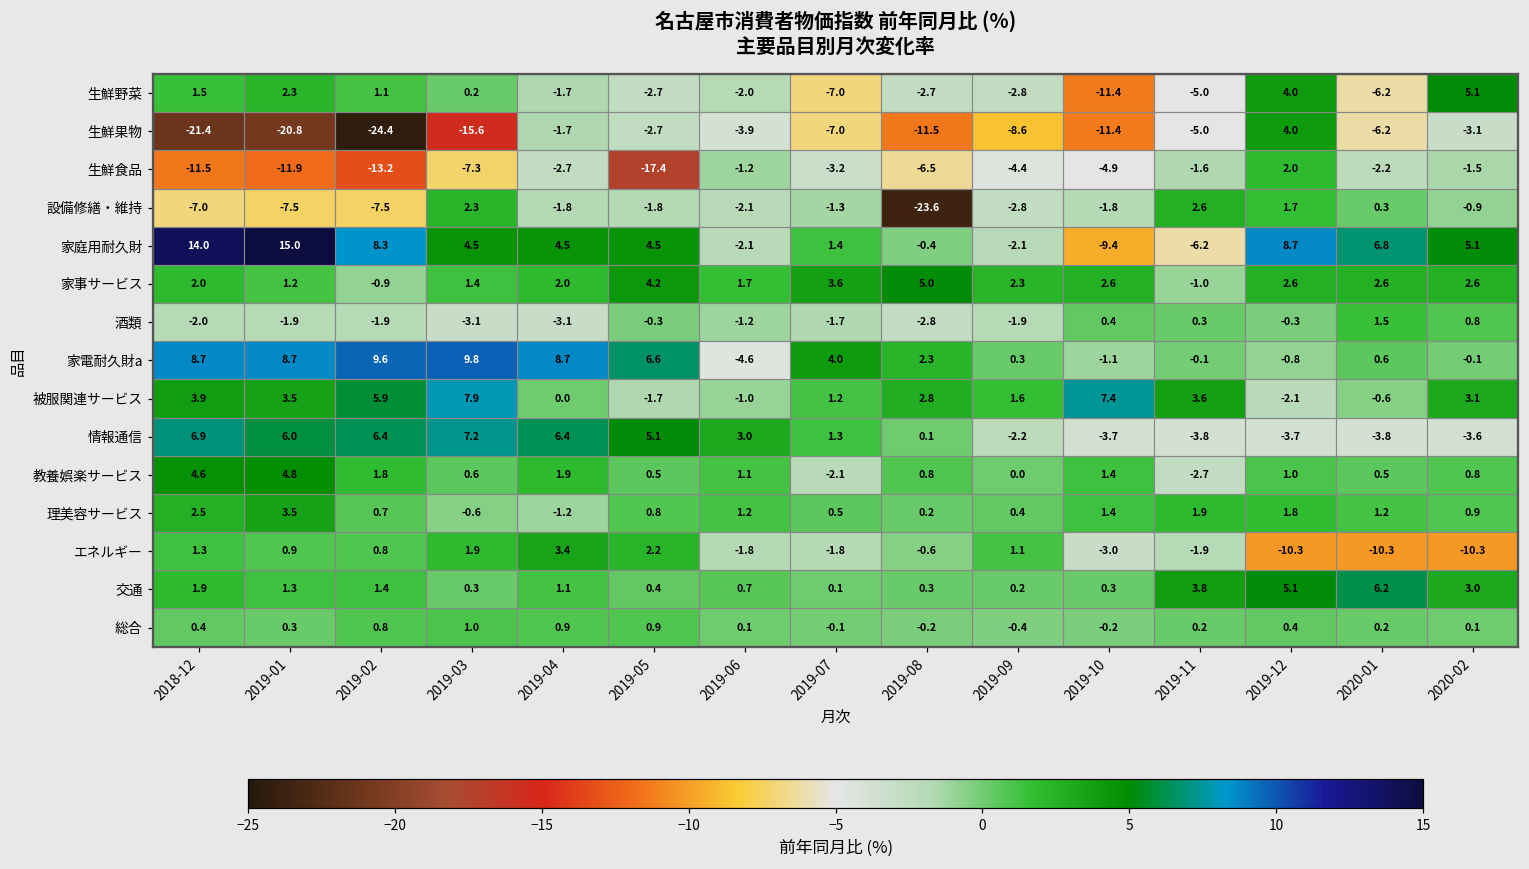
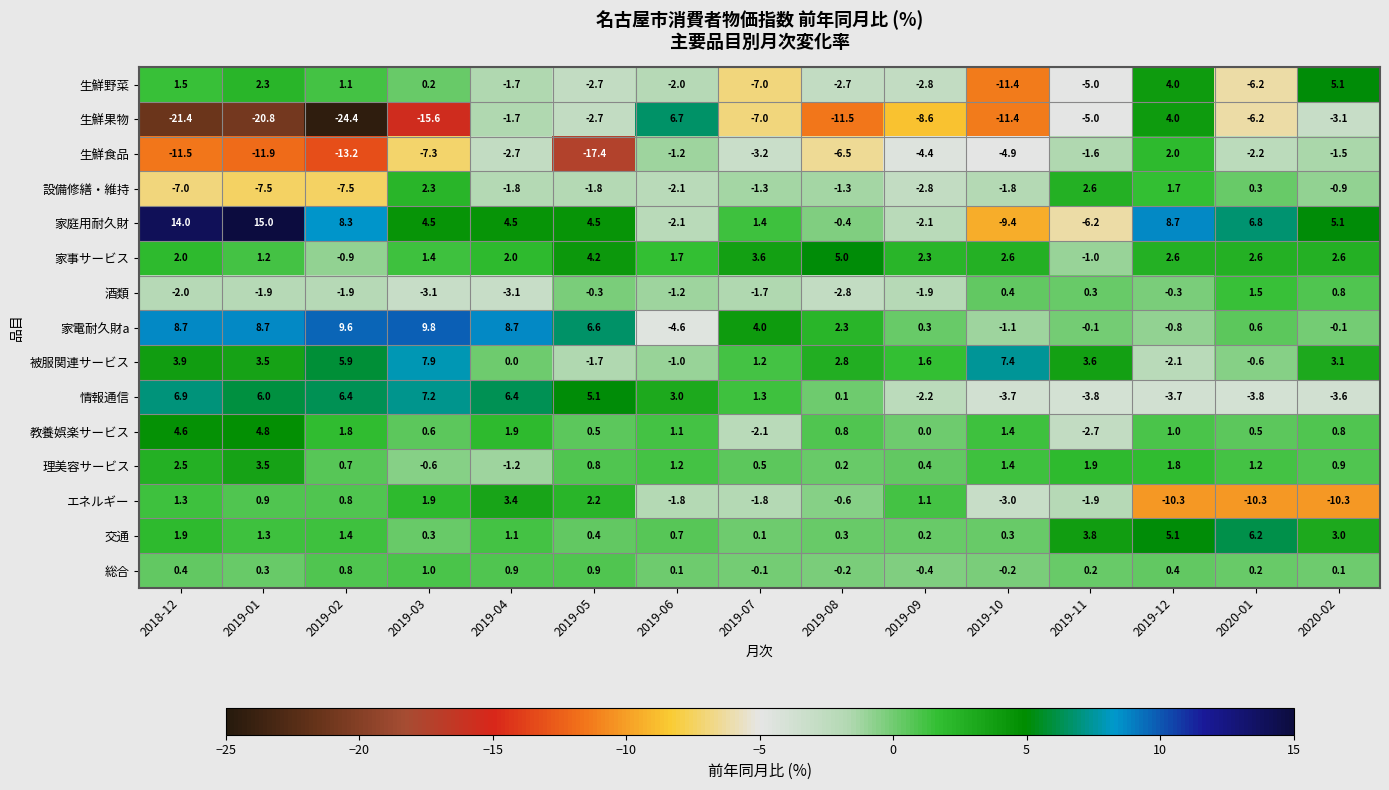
  {
    "生鮮果物": {
      "2018-12": -21.4,
      "2019-01": -20.8,
      "2019-02": -24.4,
      "2019-03": -15.6,
      "2019-04": -1.7,
      "2019-05": -2.7,
-     "2019-06": -3.9,
+     "2019-06": 6.7,
      "2019-07": -7.0,
      "2019-08": -11.5,
      "2019-09": -8.6,
      "2019-10": -11.4,
      "2019-11": -5.0,
      "2019-12": 4.0,
      "2020-01": -6.2,
      "2020-02": -3.1
    },
    "設備修繕・維持": {
      "2018-12": -7.0,
      "2019-01": -7.5,
      "2019-02": -7.5,
      "2019-03": 2.3,
      "2019-04": -1.8,
      "2019-05": -1.8,
      "2019-06": -2.1,
      "2019-07": -1.3,
-     "2019-08": -23.6,
+     "2019-08": -1.3,
      "2019-09": -2.8,
      "2019-10": -1.8,
      "2019-11": 2.6,
      "2019-12": 1.7,
      "2020-01": 0.3,
      "2020-02": -0.9
    }
  }
